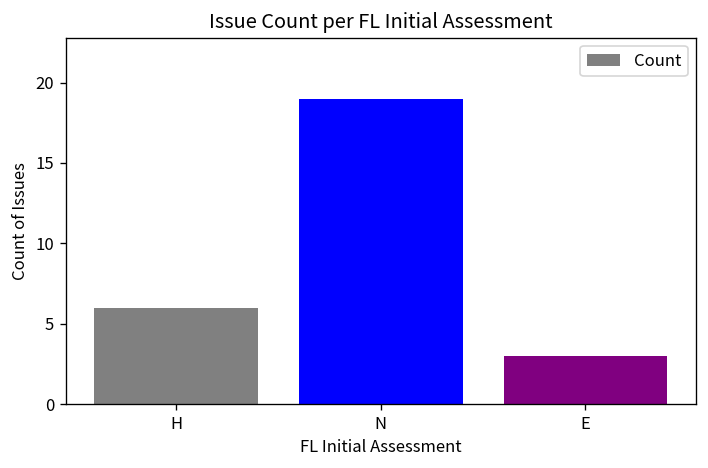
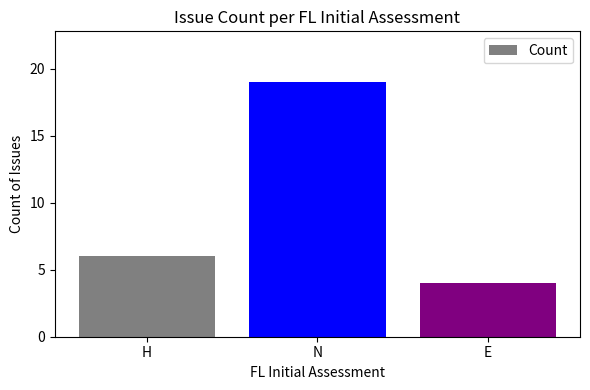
  {
    "H": 6,
    "N": 19,
-   "E": 3
+   "E": 4
  }
